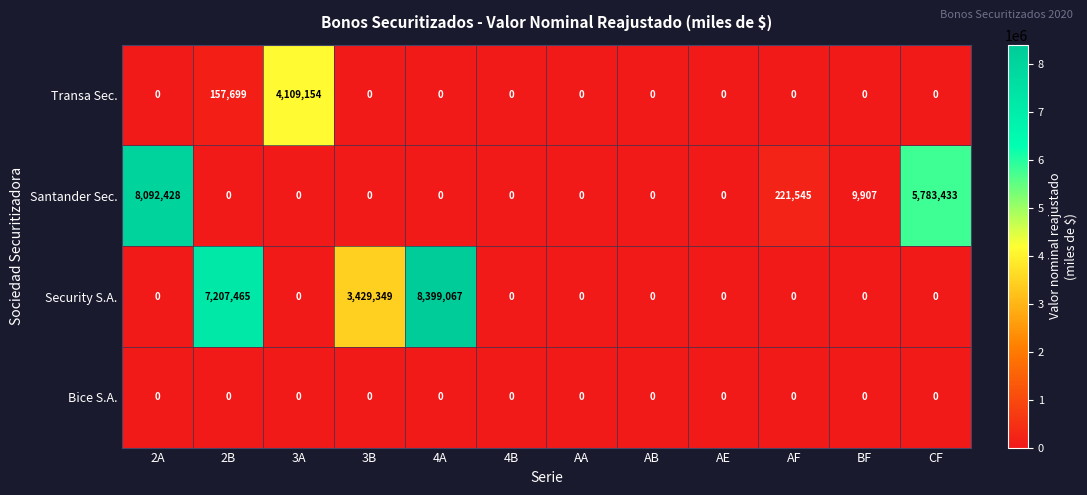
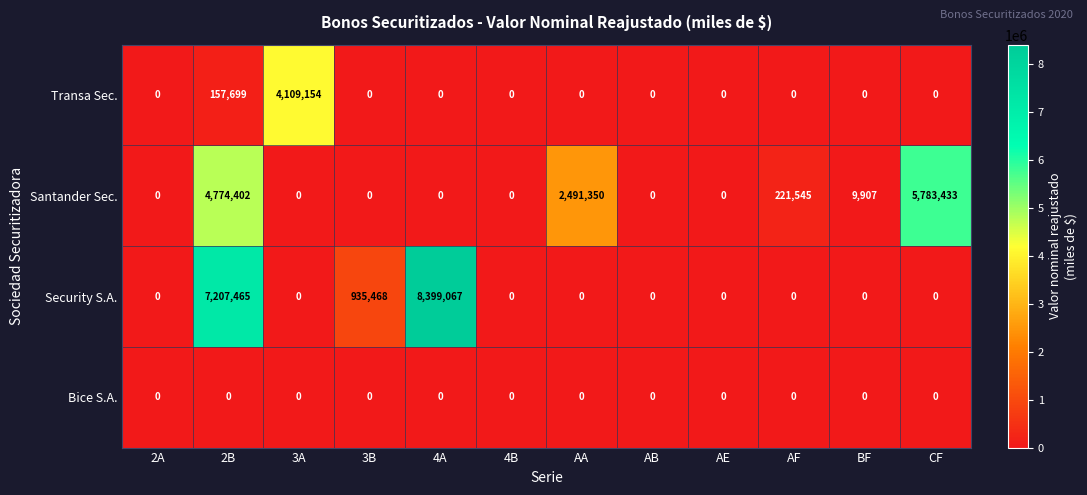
  {
    "Transa Sec.": {
      "2A": "0",
      "2B": "157,699",
      "3A": "4,109,154",
      "3B": "0",
      "4A": "0",
      "4B": "0",
      "AA": "0",
      "AB": "0",
      "AE": "0",
      "AF": "0",
      "BF": "0",
      "CF": "0"
    },
    "Santander Sec.": {
-     "2A": "8,092,428",
-     "2B": "0",
+     "2A": "0",
+     "2B": "4,774,402",
      "3A": "0",
      "3B": "0",
      "4A": "0",
      "4B": "0",
-     "AA": "0",
+     "AA": "2,491,350",
      "AB": "0",
      "AE": "0",
      "AF": "221,545",
      "BF": "9,907",
      "CF": "5,783,433"
    },
    "Security S.A.": {
      "2A": "0",
      "2B": "7,207,465",
      "3A": "0",
-     "3B": "3,429,349",
+     "3B": "935,468",
      "4A": "8,399,067",
      "4B": "0",
      "AA": "0",
      "AB": "0",
      "AE": "0",
      "AF": "0",
      "BF": "0",
      "CF": "0"
    },
    "Bice S.A.": {
      "2A": "0",
      "2B": "0",
      "3A": "0",
      "3B": "0",
      "4A": "0",
      "4B": "0",
      "AA": "0",
      "AB": "0",
      "AE": "0",
      "AF": "0",
      "BF": "0",
      "CF": "0"
    }
  }
